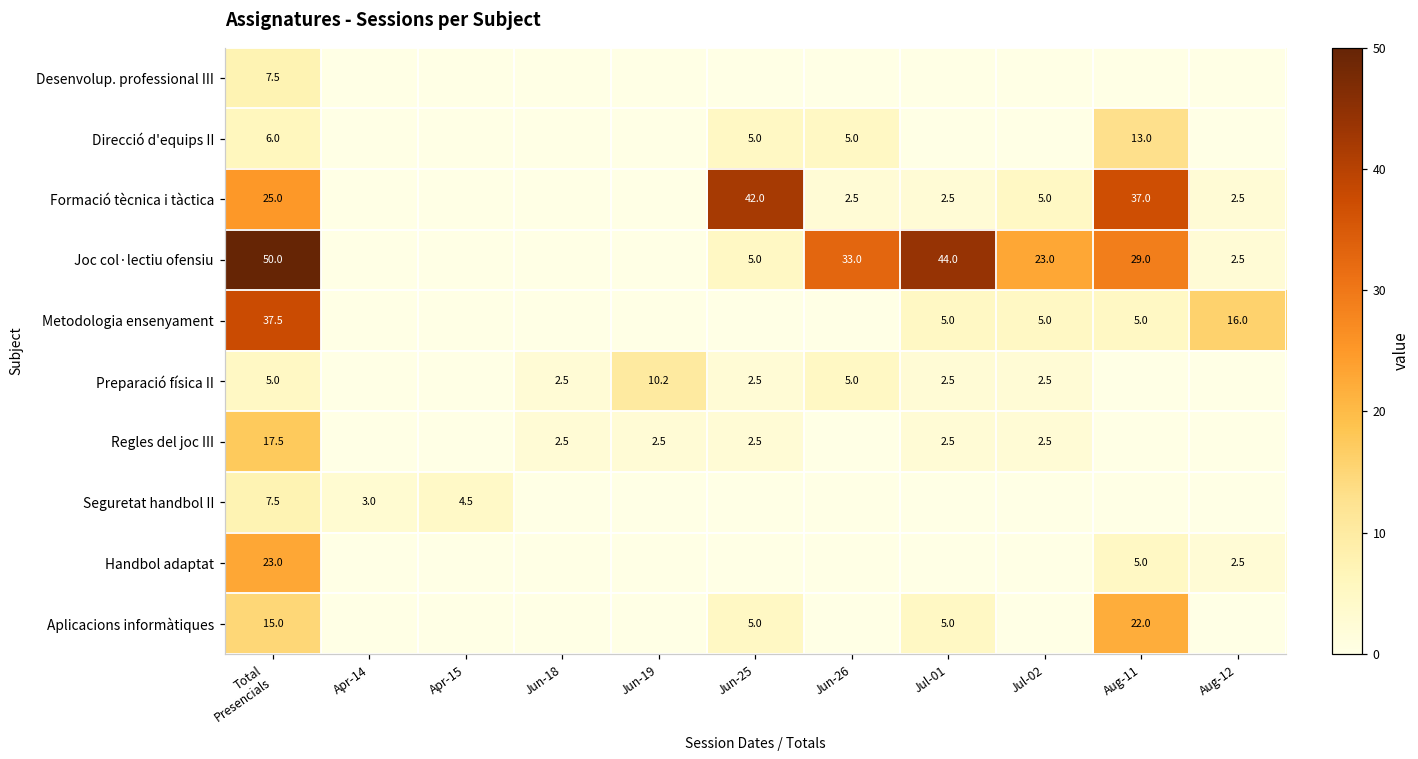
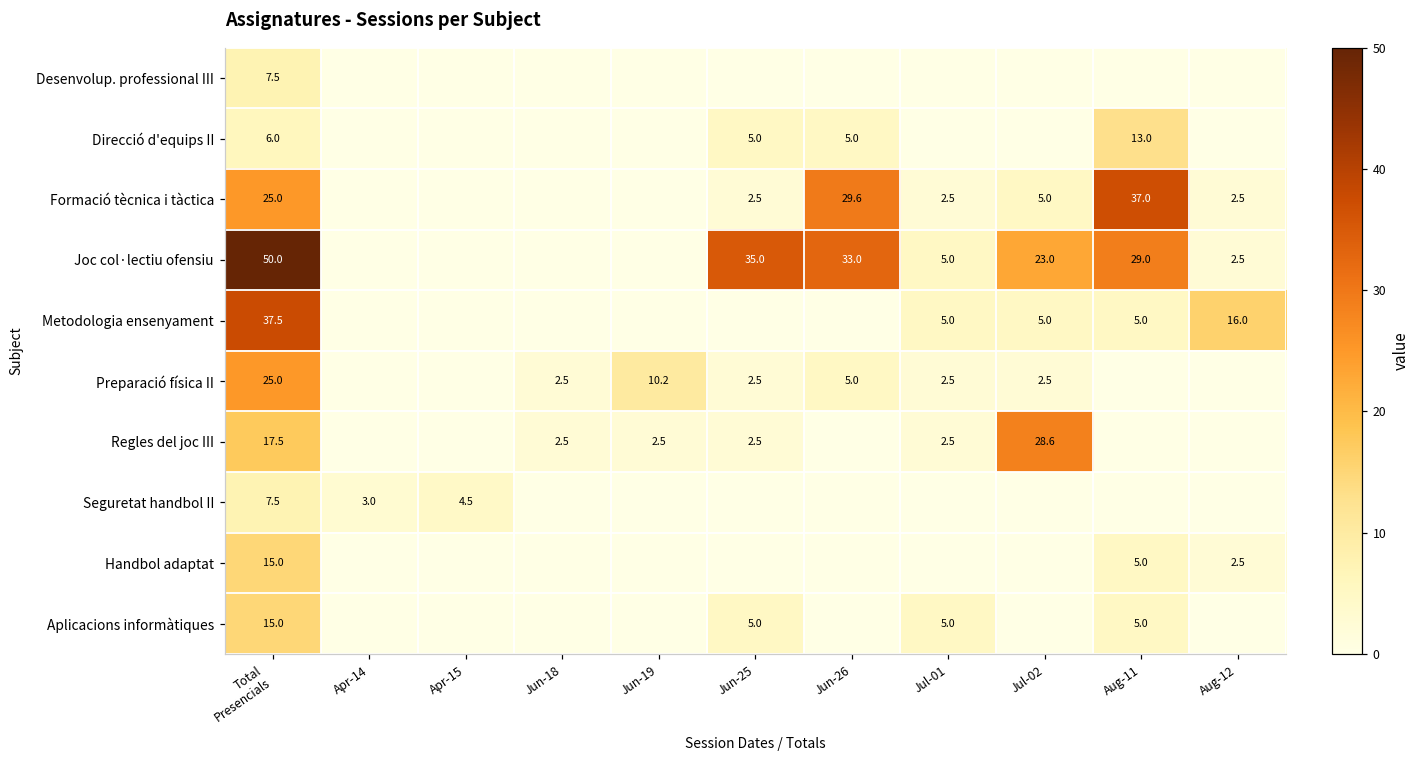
  {
    "Desenvolup. professional III": {
      "Total Presencials": 7.5
    },
    "Direcció d'equips II": {
      "Total Presencials": 6.0,
      "Jun-25": 5.0,
      "Jun-26": 5.0,
      "Aug-11": 13.0
    },
    "Formació tècnica i tàctica": {
      "Total Presencials": 25.0,
-     "Jun-25": 42.0,
-     "Jun-26": 2.5,
+     "Jun-25": 2.5,
+     "Jun-26": 29.6,
      "Jul-01": 2.5,
      "Jul-02": 5.0,
      "Aug-11": 37.0,
      "Aug-12": 2.5
    },
    "Joc col·lectiu ofensiu": {
      "Total Presencials": 50.0,
-     "Jun-25": 5.0,
+     "Jun-25": 35.0,
      "Jun-26": 33.0,
-     "Jul-01": 44.0,
+     "Jul-01": 5.0,
      "Jul-02": 23.0,
      "Aug-11": 29.0,
      "Aug-12": 2.5
    },
    "Metodologia ensenyament": {
      "Total Presencials": 37.5,
      "Jul-01": 5.0,
      "Jul-02": 5.0,
      "Aug-11": 5.0,
      "Aug-12": 16.0
    },
    "Preparació física II": {
-     "Total Presencials": 5.0,
+     "Total Presencials": 25.0,
      "Jun-18": 2.5,
      "Jun-19": 10.2,
      "Jun-25": 2.5,
      "Jun-26": 5.0,
      "Jul-01": 2.5,
      "Jul-02": 2.5
    },
    "Regles del joc III": {
      "Total Presencials": 17.5,
      "Jun-18": 2.5,
      "Jun-19": 2.5,
      "Jun-25": 2.5,
      "Jul-01": 2.5,
-     "Jul-02": 2.5
+     "Jul-02": 28.6
    },
    "Seguretat handbol II": {
      "Total Presencials": 7.5,
      "Apr-14": 3.0,
      "Apr-15": 4.5
    },
    "Handbol adaptat": {
-     "Total Presencials": 23.0,
+     "Total Presencials": 15.0,
      "Aug-11": 5.0,
      "Aug-12": 2.5
    },
    "Aplicacions informàtiques": {
      "Total Presencials": 15.0,
      "Jun-25": 5.0,
      "Jul-01": 5.0,
-     "Aug-11": 22.0
+     "Aug-11": 5.0
    }
  }
